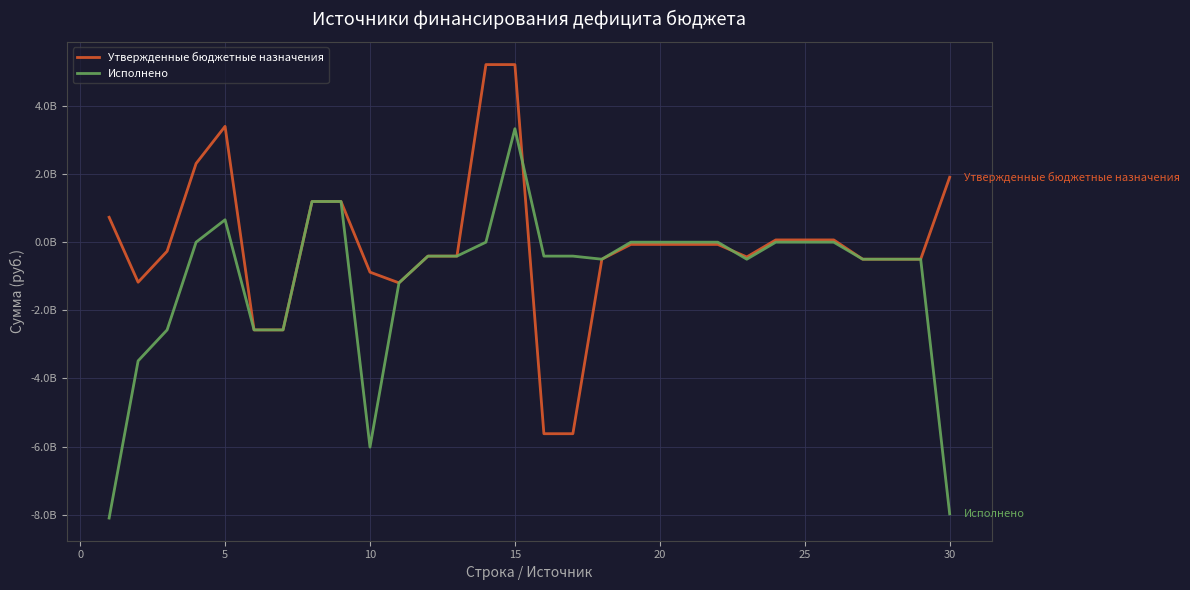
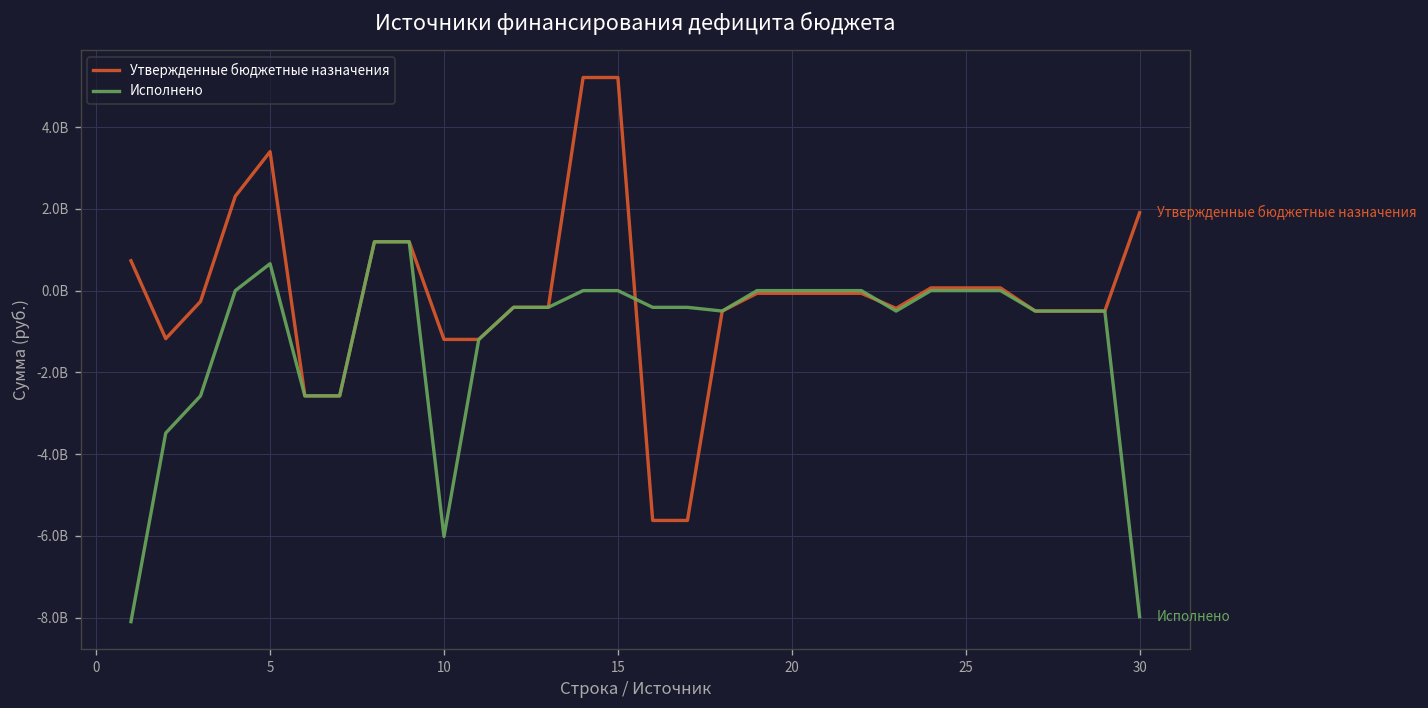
  {
    "Утвержденные бюджетные назначения": {
      "5": 3400000000,
-     "10": -900000000,
+     "10": -1200000000,
      "15": 5200000000,
      "30": 1900000000
    },
    "Исполнено": {
      "5": 700000000,
      "10": -6000000000,
-     "15": 3300000000,
+     "15": 0,
      "30": -8000000000
    }
  }
